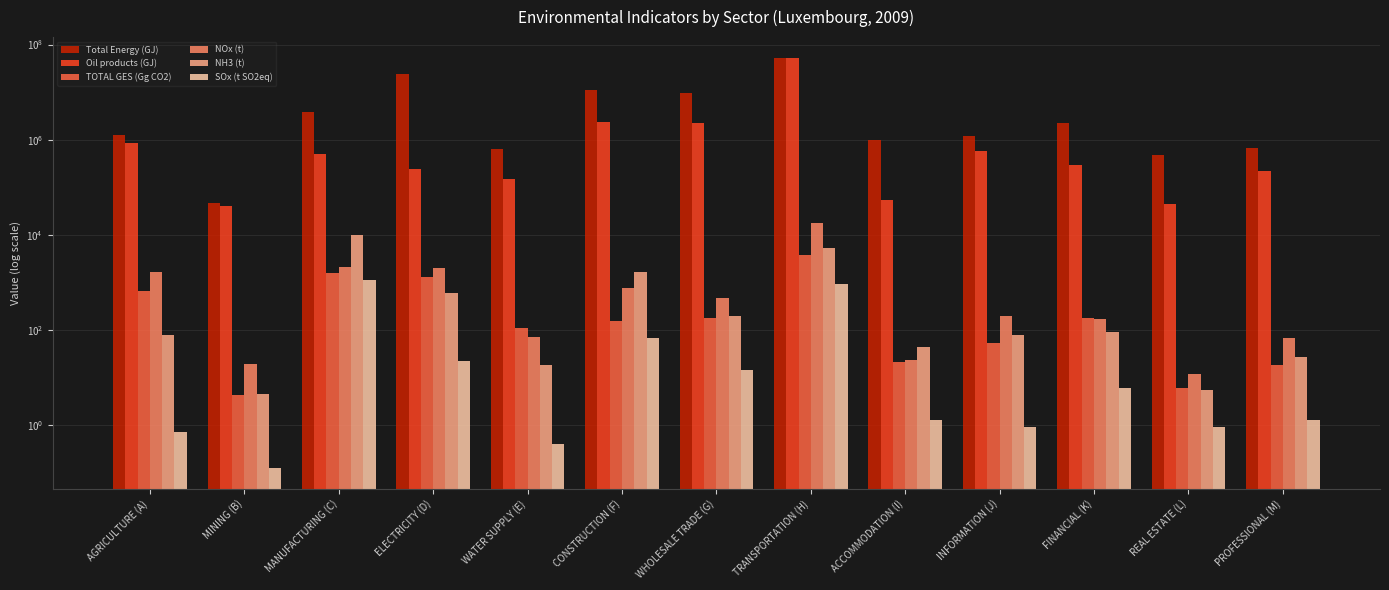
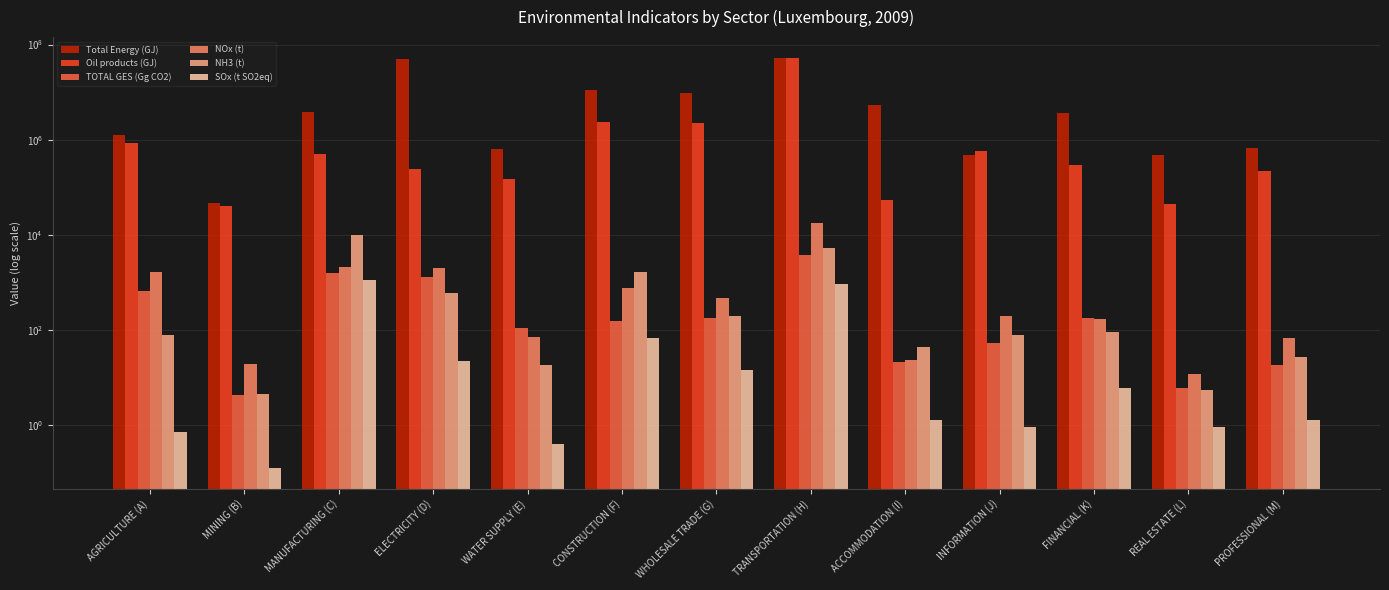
  {
    "Total Energy (GJ)": {
      "AGRICULTURE (A)": 1200000,
      "MINING (B)": 50000,
      "MANUFACTURING (C)": 4000000,
-     "ELECTRICITY (D)": 20000000,
+     "ELECTRICITY (D)": 50000000,
      "WATER SUPPLY (E)": 600000,
      "CONSTRUCTION (F)": 11000000,
      "WHOLESALE TRADE (G)": 10000000,
      "TRANSPORTATION (H)": 50000000,
-     "ACCOMMODATION (I)": 1000000,
-     "INFORMATION (J)": 1200000,
-     "FINANCIAL (K)": 2000000,
+     "ACCOMMODATION (I)": 5000000,
+     "INFORMATION (J)": 500000,
+     "FINANCIAL (K)": 4000000,
      "REAL ESTATE (L)": 500000,
      "PROFESSIONAL (M)": 700000
    }
  }
